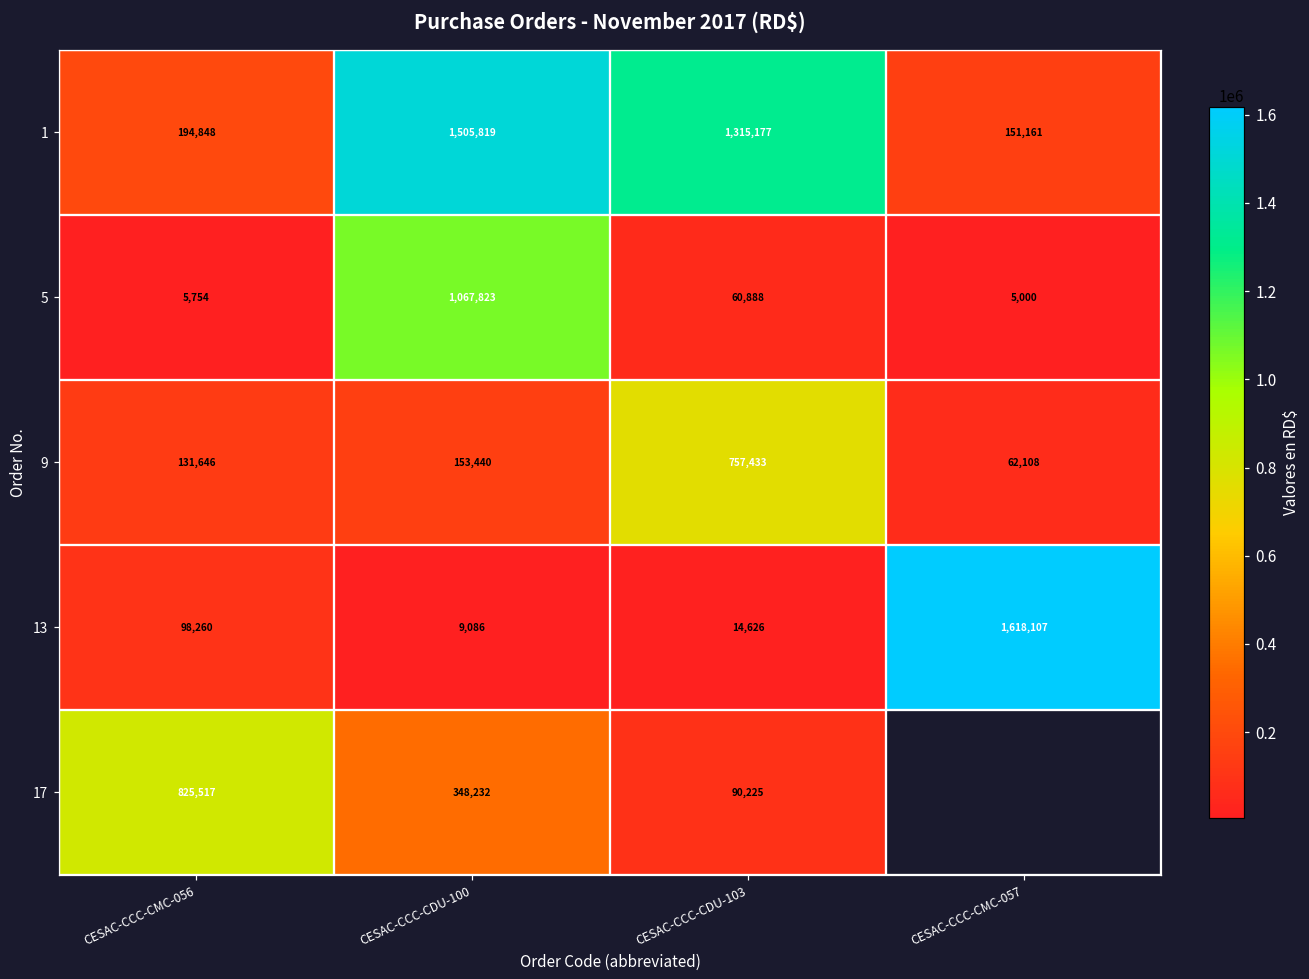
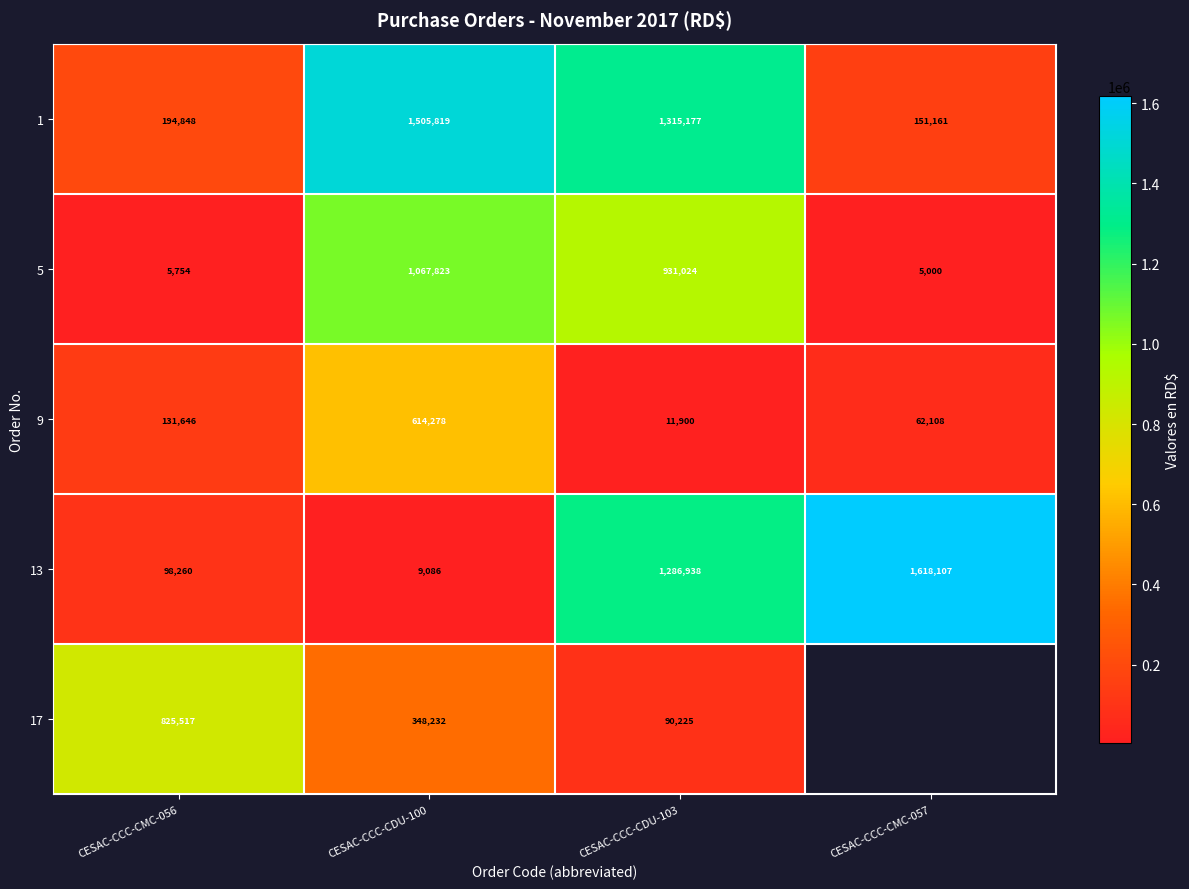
  {
    "1": {
      "CESAC-CCC-CMC-056": "194,848",
      "CESAC-CCC-CDU-100": "1,505,819",
      "CESAC-CCC-CDU-103": "1,315,177",
      "CESAC-CCC-CMC-057": "151,161"
    },
    "5": {
      "CESAC-CCC-CMC-056": "5,754",
      "CESAC-CCC-CDU-100": "1,067,823",
-     "CESAC-CCC-CDU-103": "60,888",
+     "CESAC-CCC-CDU-103": "931,024",
      "CESAC-CCC-CMC-057": "5,000"
    },
    "9": {
      "CESAC-CCC-CMC-056": "131,646",
-     "CESAC-CCC-CDU-100": "153,440",
-     "CESAC-CCC-CDU-103": "757,433",
+     "CESAC-CCC-CDU-100": "614,278",
+     "CESAC-CCC-CDU-103": "11,900",
      "CESAC-CCC-CMC-057": "62,108"
    },
    "13": {
      "CESAC-CCC-CMC-056": "98,260",
      "CESAC-CCC-CDU-100": "9,086",
-     "CESAC-CCC-CDU-103": "14,626",
+     "CESAC-CCC-CDU-103": "1,286,938",
      "CESAC-CCC-CMC-057": "1,618,107"
    },
    "17": {
      "CESAC-CCC-CMC-056": "825,517",
      "CESAC-CCC-CDU-100": "348,232",
      "CESAC-CCC-CDU-103": "90,225"
    }
  }
